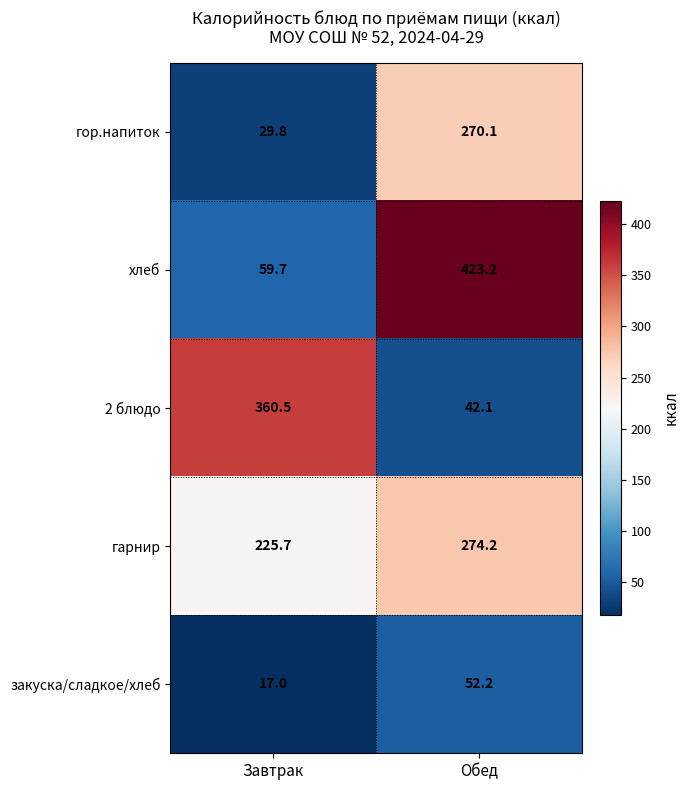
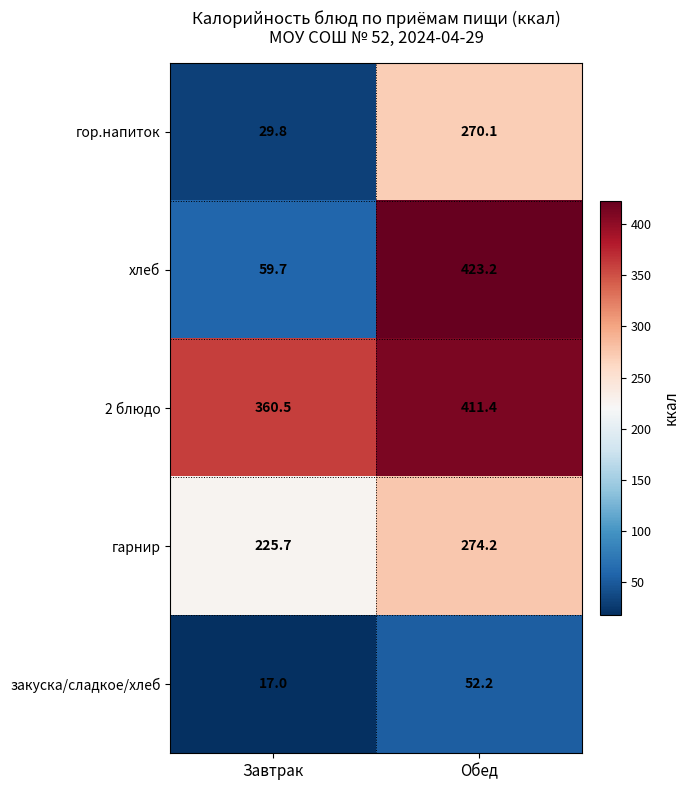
  {
    "гор.напиток": {
      "Завтрак": 29.8,
      "Обед": 270.1
    },
    "хлеб": {
      "Завтрак": 59.7,
      "Обед": 423.2
    },
    "2 блюдо": {
      "Завтрак": 360.5,
-     "Обед": 42.1
+     "Обед": 411.4
    },
    "гарнир": {
      "Завтрак": 225.7,
      "Обед": 274.2
    },
    "закуска/сладкое/хлеб": {
      "Завтрак": 17.0,
      "Обед": 52.2
    }
  }
